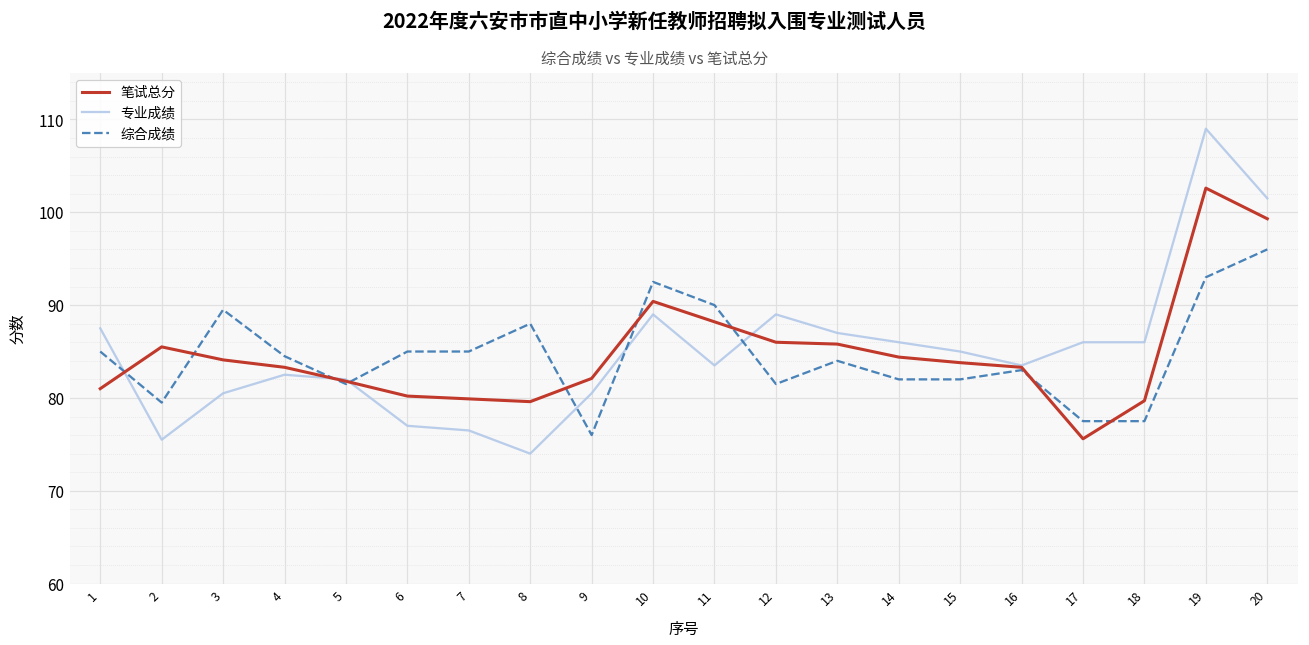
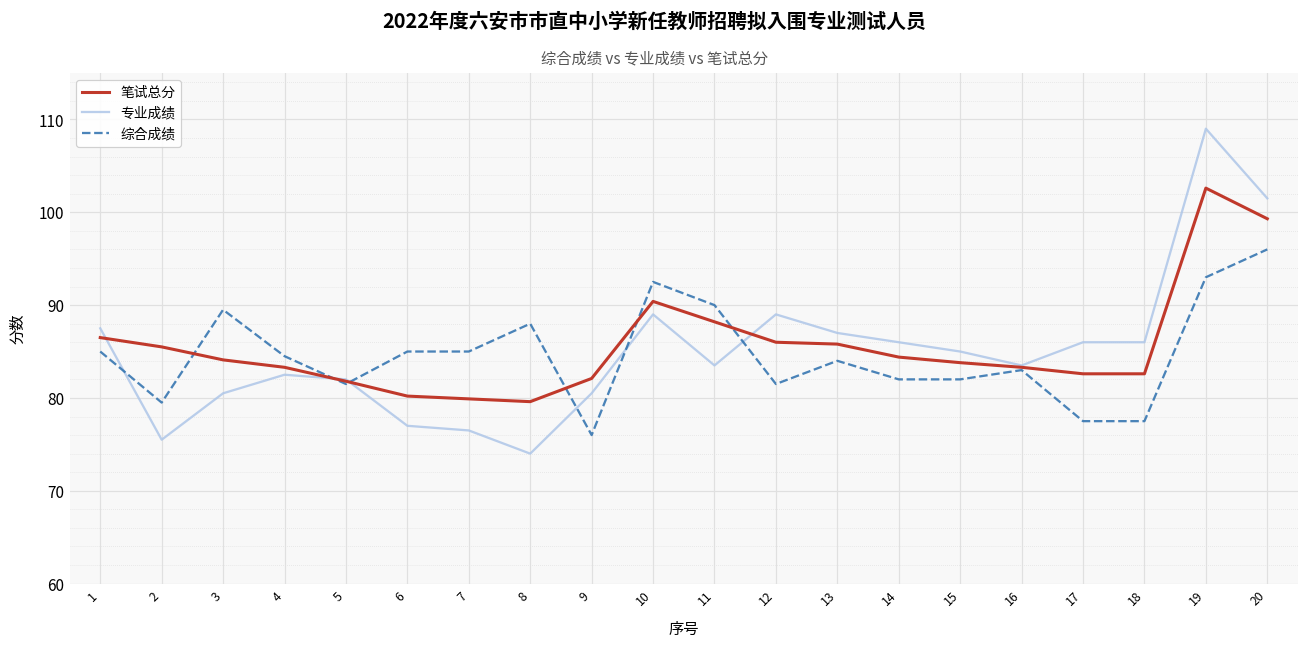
  {
    "笔试总分": {
-     "1": 81,
+     "1": 87,
      "2": 86,
      "3": 84,
      "4": 83,
      "6": 80,
      "7": 80,
      "8": 80,
      "9": 82,
      "10": 90,
      "11": 88,
      "12": 86,
      "13": 86,
      "14": 84,
      "15": 84,
-     "17": 76,
-     "18": 80,
+     "17": 83,
+     "18": 83,
      "19": 103,
      "20": 99
    },
    "专业成绩": {
      "1": 88,
      "2": 76,
      "3": 81,
      "4": 83,
      "6": 77,
      "7": 77,
      "8": 74,
      "9": 81,
      "10": 89,
      "11": 84,
      "12": 89,
      "13": 87,
      "14": 86,
      "15": 85,
      "17": 86,
      "18": 86,
      "19": 109,
      "20": 102
    },
    "综合成绩": {
      "1": 85,
      "2": 80,
      "3": 90,
      "4": 85,
      "6": 85,
      "7": 85,
      "8": 88,
      "9": 76,
      "10": 93,
      "11": 90,
      "12": 82,
      "13": 84,
      "14": 82,
      "15": 82,
      "17": 78,
      "18": 78,
      "19": 93,
      "20": 96
    }
  }
